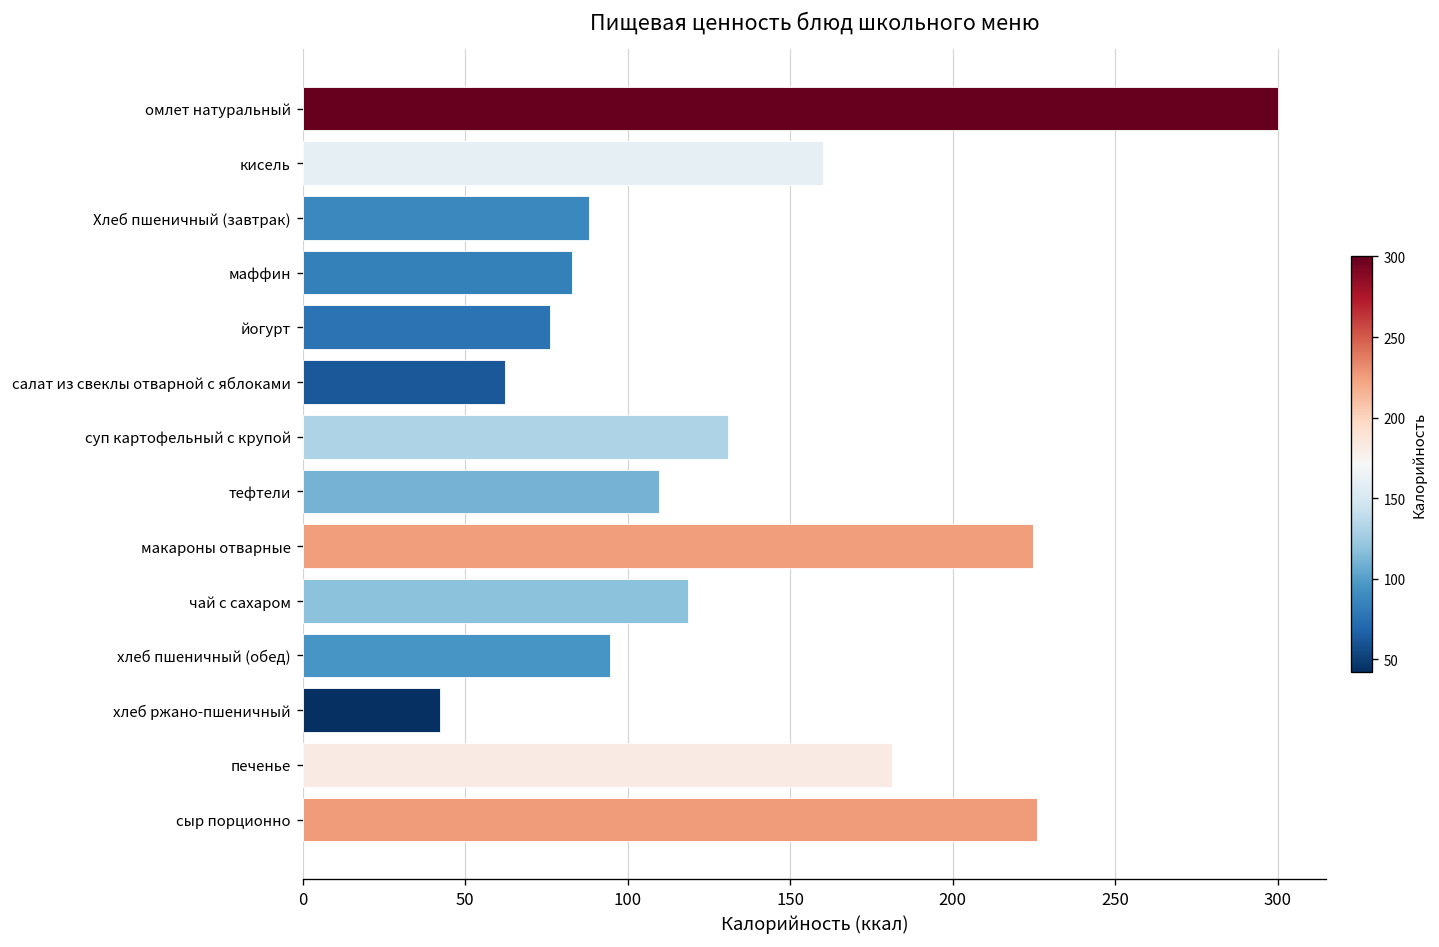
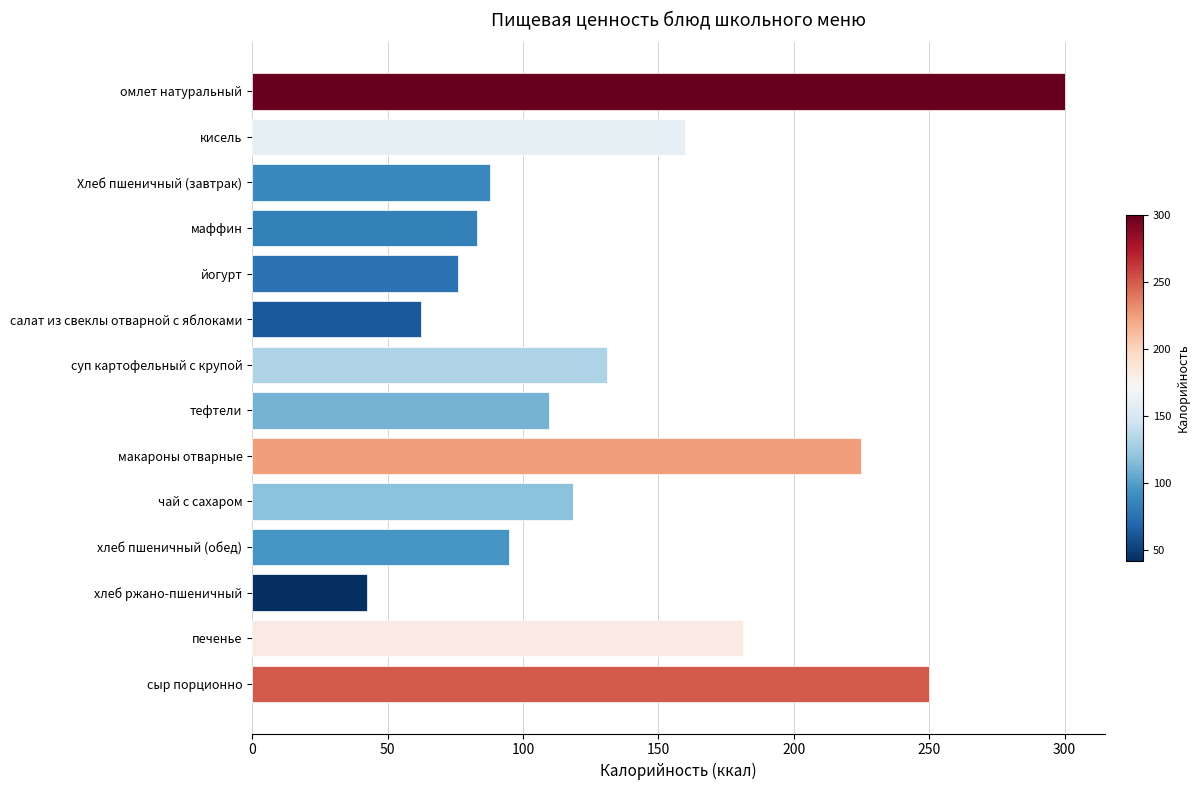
  {
    "омлет натуральный": 300,
    "кисель": 160,
    "Хлеб пшеничный (завтрак)": 88,
    "маффин": 83,
    "йогурт": 76,
    "салат из свеклы отварной с яблоками": 62,
    "суп картофельный с крупой": 131,
    "тефтели": 110,
    "макароны отварные": 225,
    "чай с сахаром": 119,
    "хлеб пшеничный (обед)": 95,
    "хлеб ржано-пшеничный": 42,
    "печенье": 181,
-   "сыр порционно": 226
+   "сыр порционно": 250
  }
